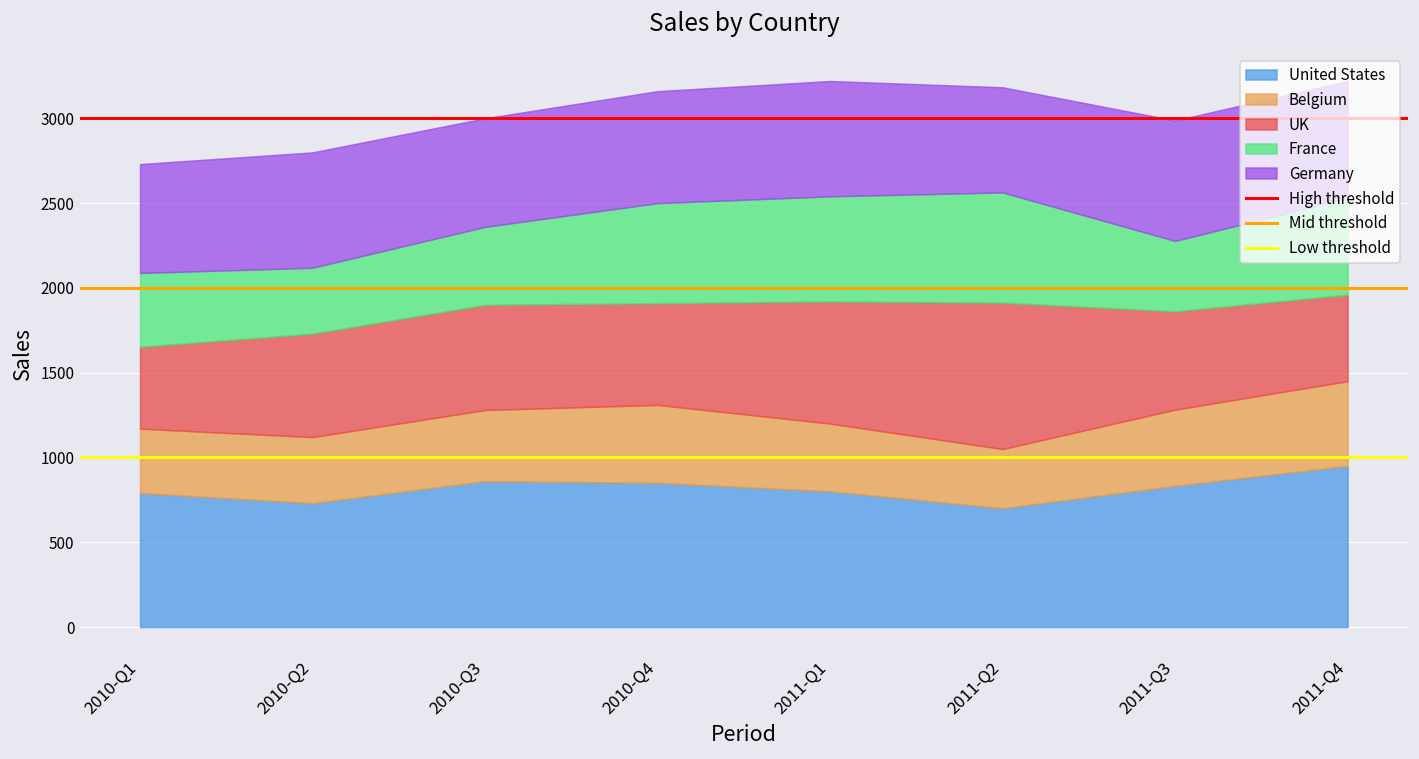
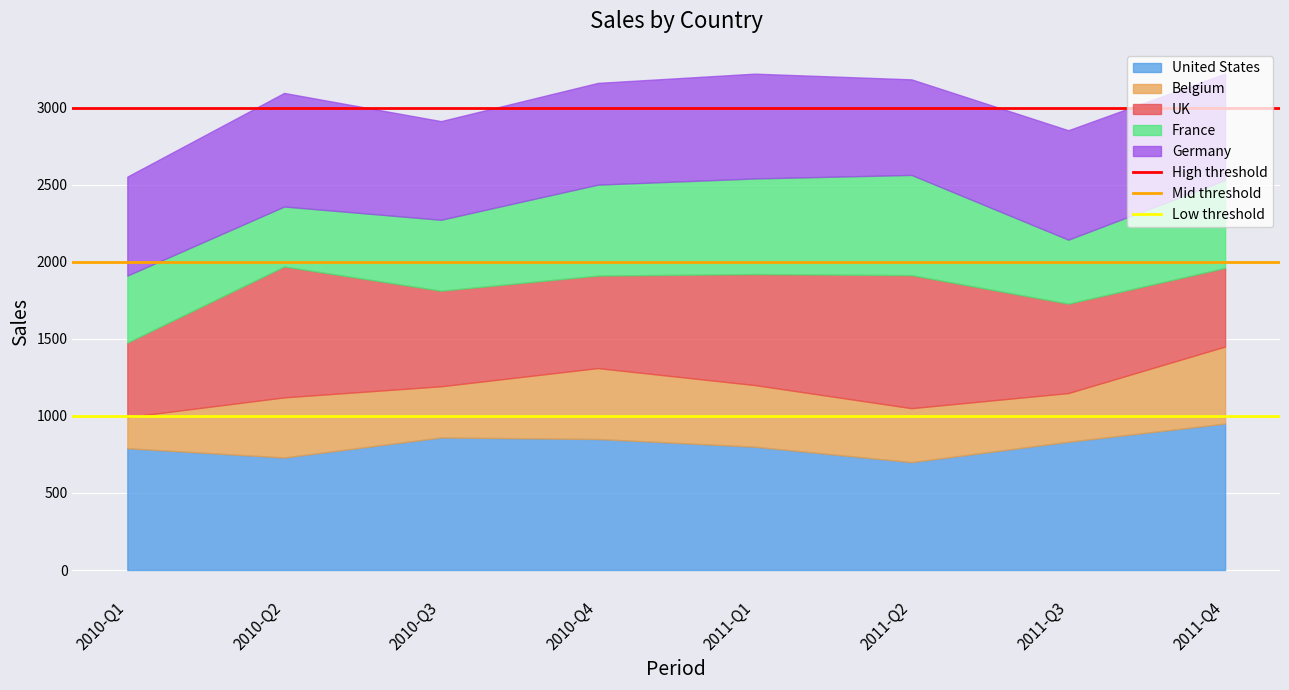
  {
    "United States": {
      "2010-Q1": 790,
      "2010-Q2": 730,
      "2010-Q3": 860,
      "2010-Q4": 850,
      "2011-Q1": 800,
      "2011-Q2": 700,
      "2011-Q3": 830,
      "2011-Q4": 950
    },
    "Belgium": {
-     "2010-Q1": 380,
+     "2010-Q1": 200,
      "2010-Q2": 390,
-     "2010-Q3": 420,
+     "2010-Q3": 330,
      "2010-Q4": 460,
      "2011-Q1": 400,
      "2011-Q2": 350,
-     "2011-Q3": 450,
+     "2011-Q3": 320,
      "2011-Q4": 500
    },
    "UK": {
      "2010-Q1": 480,
-     "2010-Q2": 610,
+     "2010-Q2": 850,
      "2010-Q3": 620,
      "2010-Q4": 600,
      "2011-Q1": 720,
      "2011-Q2": 860,
      "2011-Q3": 580,
      "2011-Q4": 510
    },
    "France": {
      "2010-Q1": 440,
      "2010-Q2": 390,
      "2010-Q3": 460,
      "2010-Q4": 590,
      "2011-Q1": 620,
      "2011-Q2": 650,
      "2011-Q3": 420
    },
    "Germany": {
      "2010-Q1": 640,
-     "2010-Q2": 680,
+     "2010-Q2": 740,
      "2010-Q3": 640,
      "2010-Q4": 660,
      "2011-Q1": 680,
      "2011-Q2": 620,
      "2011-Q3": 710
    }
  }
